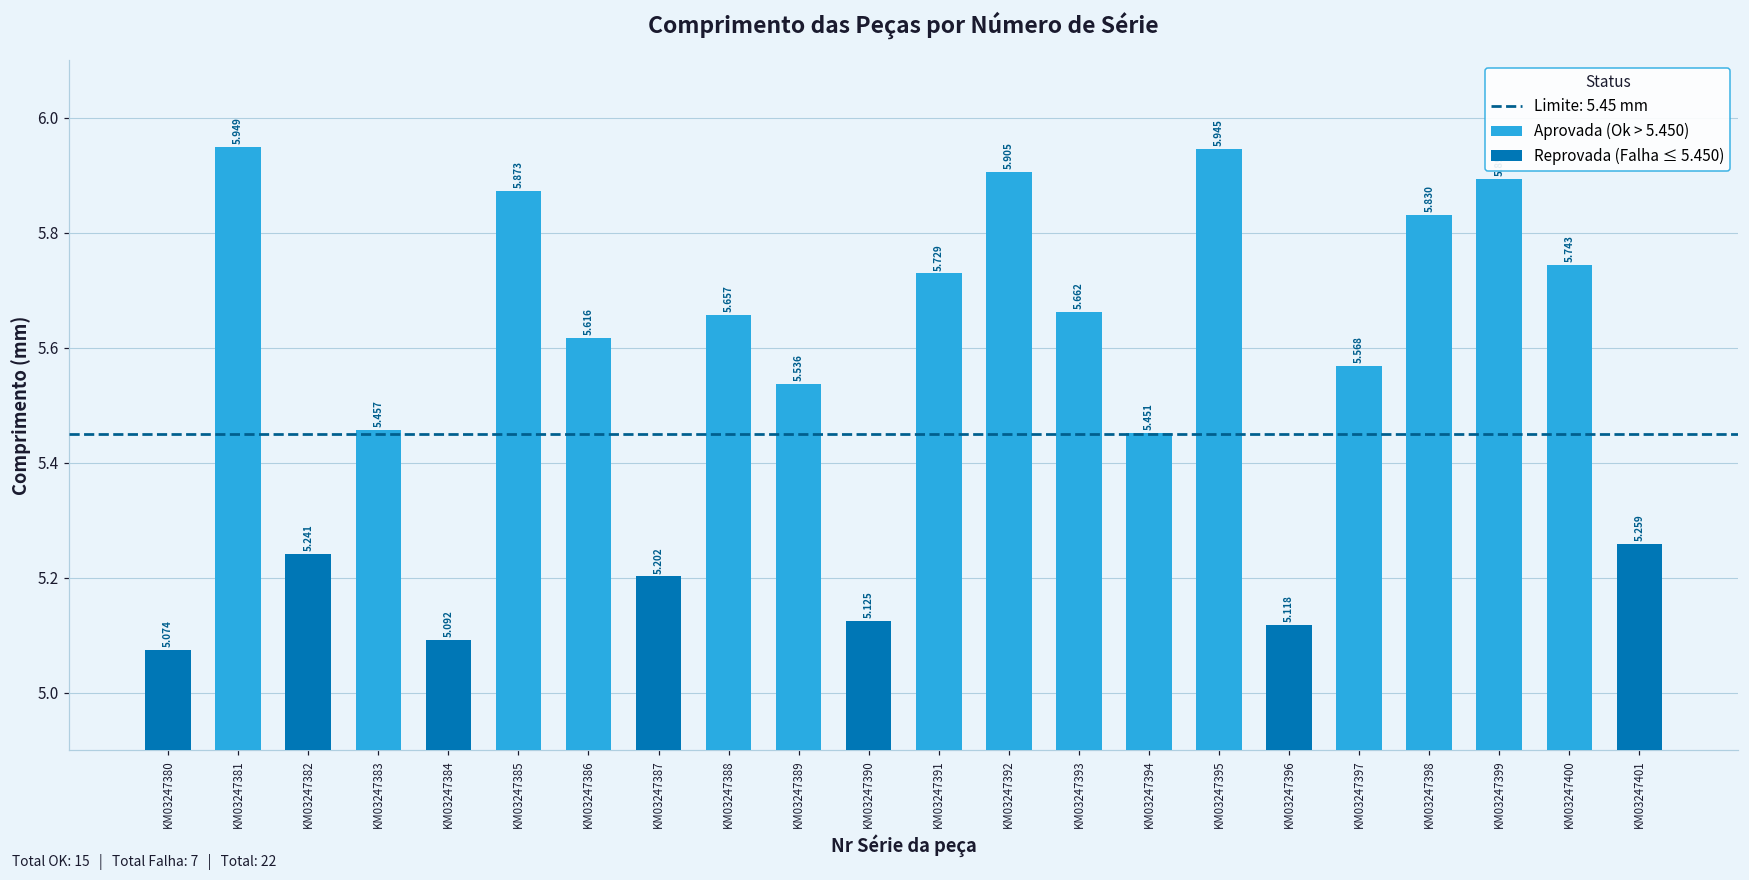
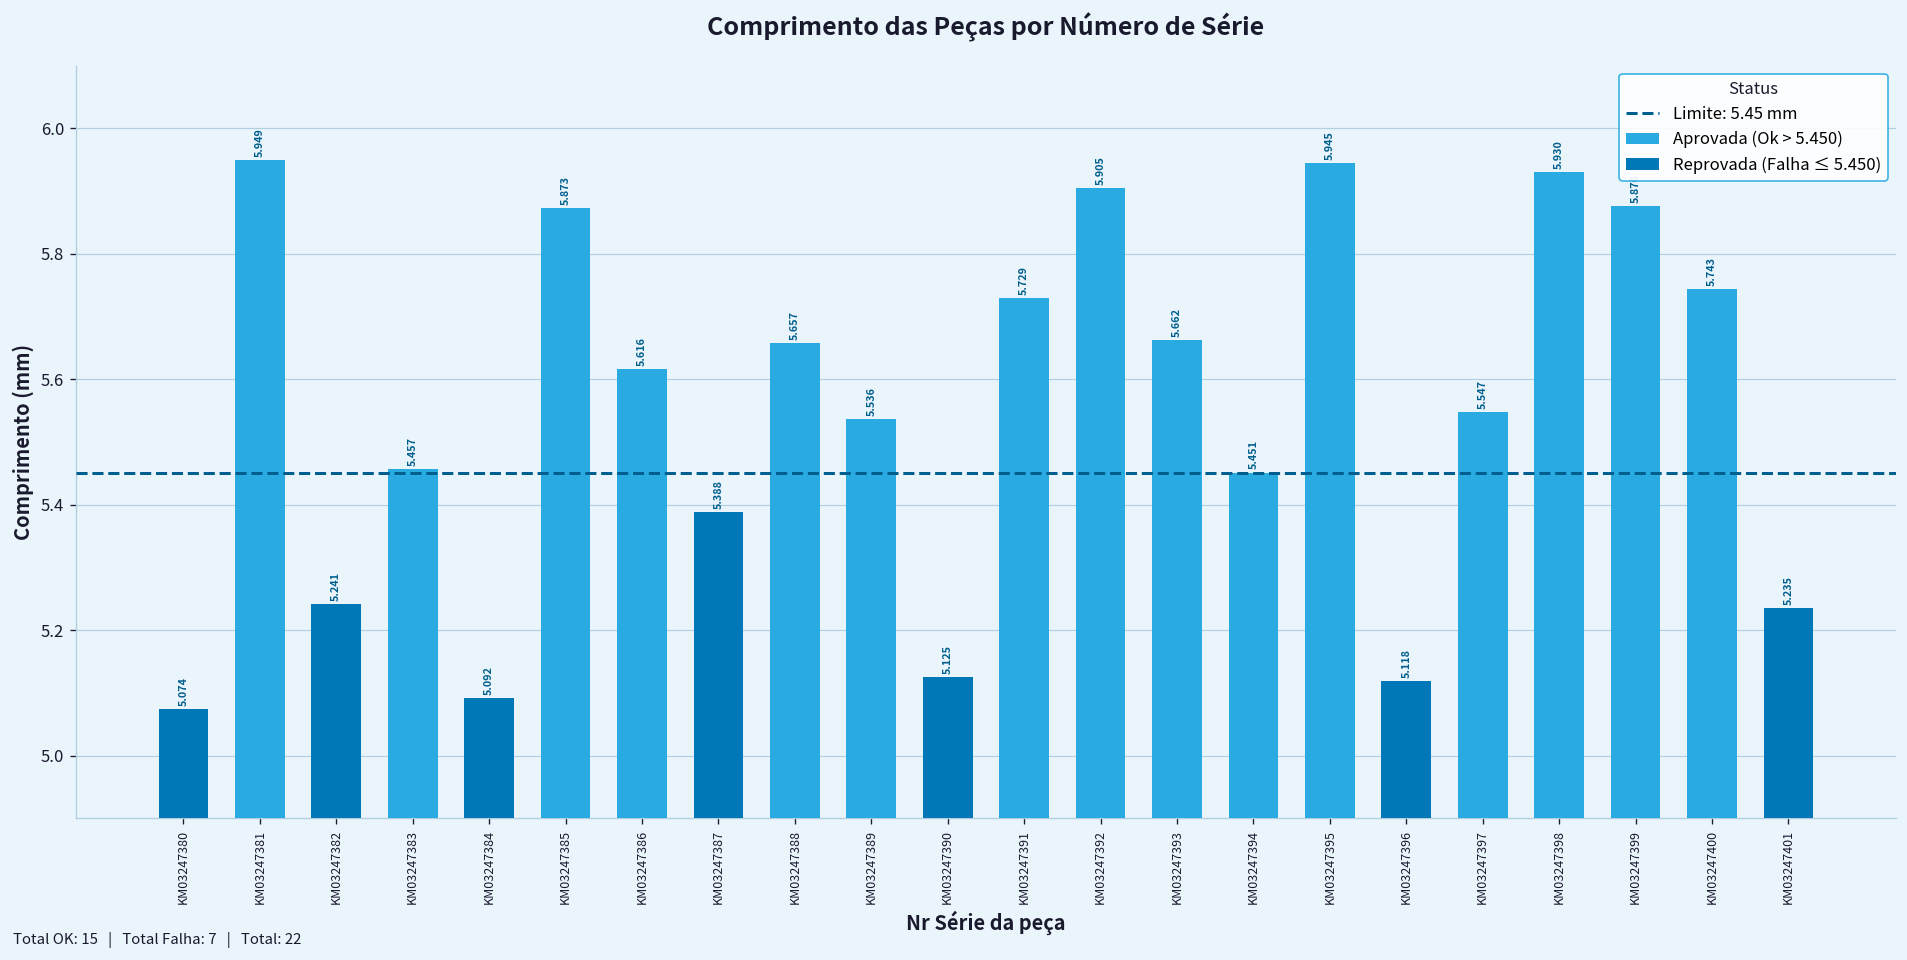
  {
    "Aprovada (Ok > 5.450)": {
      "KM03247381": 5.949,
      "KM03247383": 5.457,
      "KM03247385": 5.873,
      "KM03247386": 5.616,
      "KM03247388": 5.657,
      "KM03247389": 5.536,
      "KM03247391": 5.729,
      "KM03247392": 5.905,
      "KM03247393": 5.662,
      "KM03247394": 5.451,
      "KM03247395": 5.945,
-     "KM03247397": 5.568,
-     "KM03247398": 5.830,
-     "KM03247399": 5.89,
+     "KM03247397": 5.547,
+     "KM03247398": 5.930,
+     "KM03247399": 5.88,
      "KM03247400": 5.743
    },
    "Reprovada (Falha ≤ 5.450)": {
      "KM03247380": 5.074,
      "KM03247382": 5.241,
      "KM03247384": 5.092,
-     "KM03247387": 5.202,
+     "KM03247387": 5.388,
      "KM03247390": 5.125,
      "KM03247396": 5.118,
-     "KM03247401": 5.259
+     "KM03247401": 5.235
    }
  }
